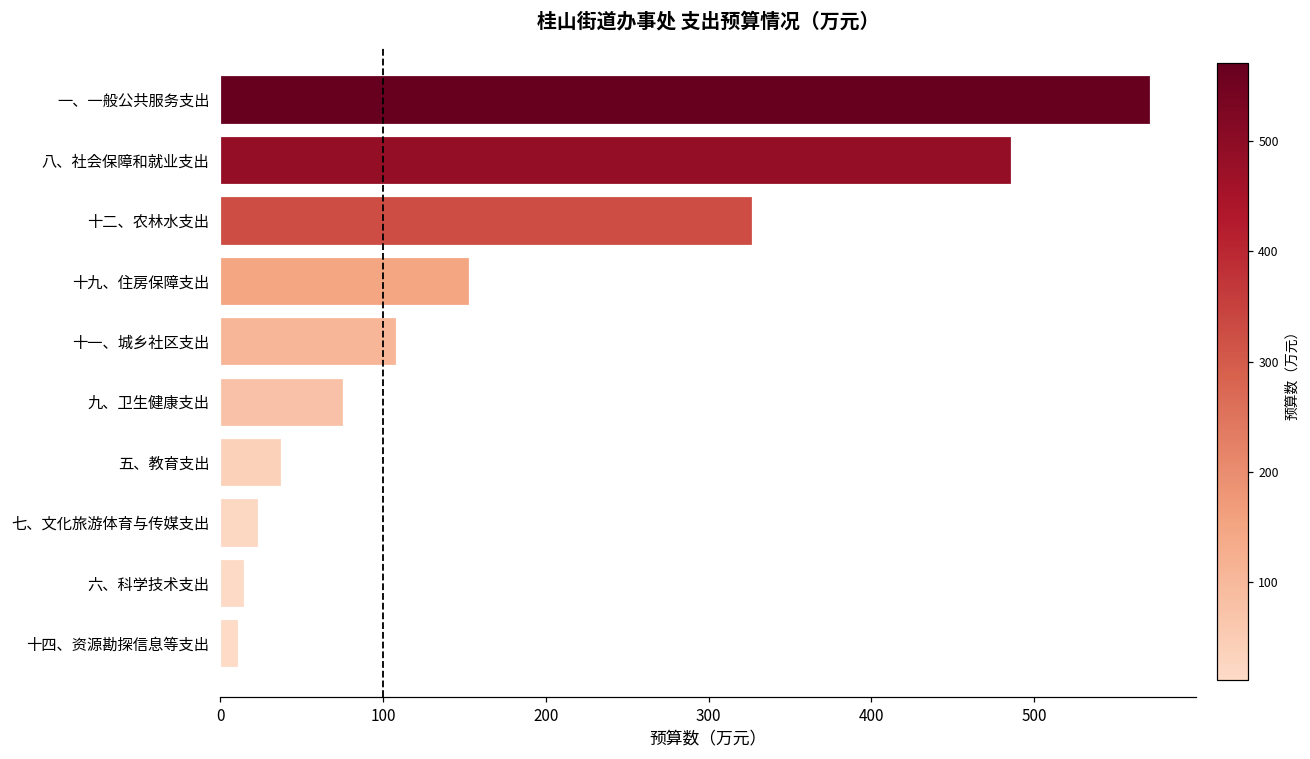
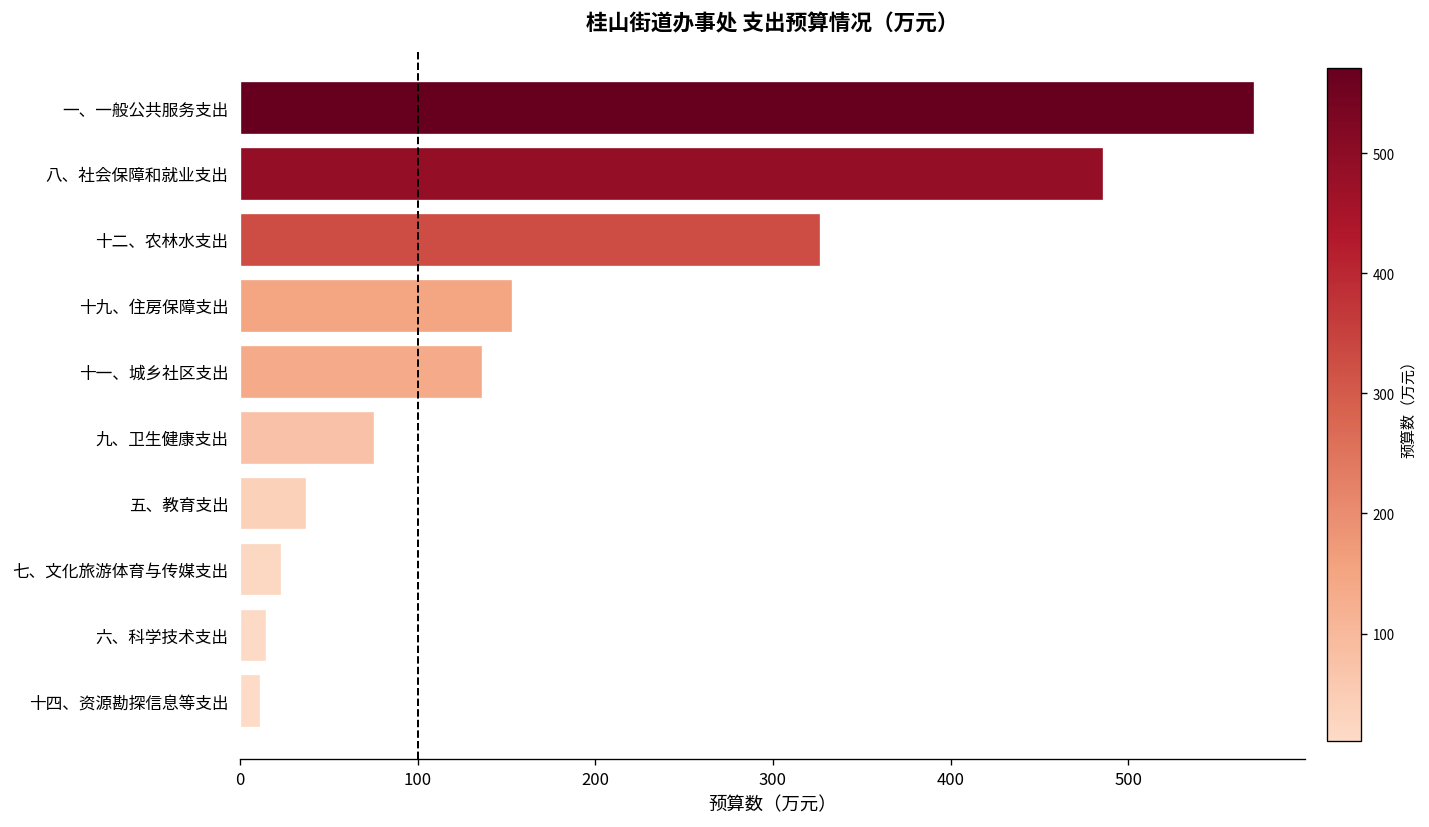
  {
    "一、一般公共服务支出": 571,
    "八、社会保障和就业支出": 486,
    "十二、农林水支出": 327,
    "十九、住房保障支出": 153,
-   "十一、城乡社区支出": 108,
+   "十一、城乡社区支出": 136,
    "九、卫生健康支出": 76,
    "五、教育支出": 37,
    "七、文化旅游体育与传媒支出": 23,
    "六、科学技术支出": 14,
    "十四、资源勘探信息等支出": 11
  }
